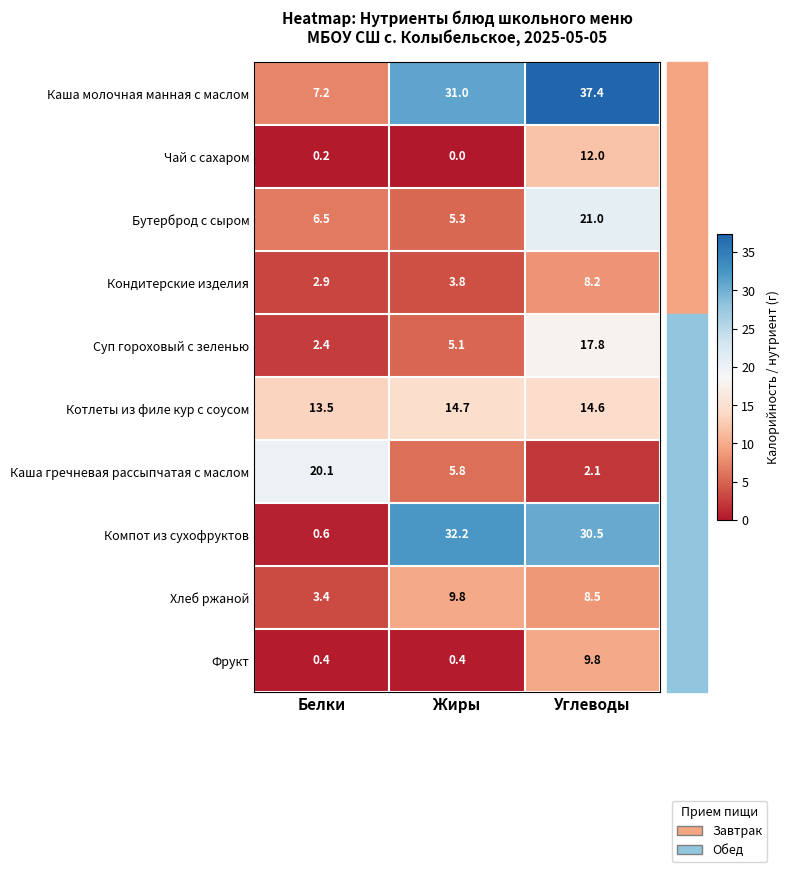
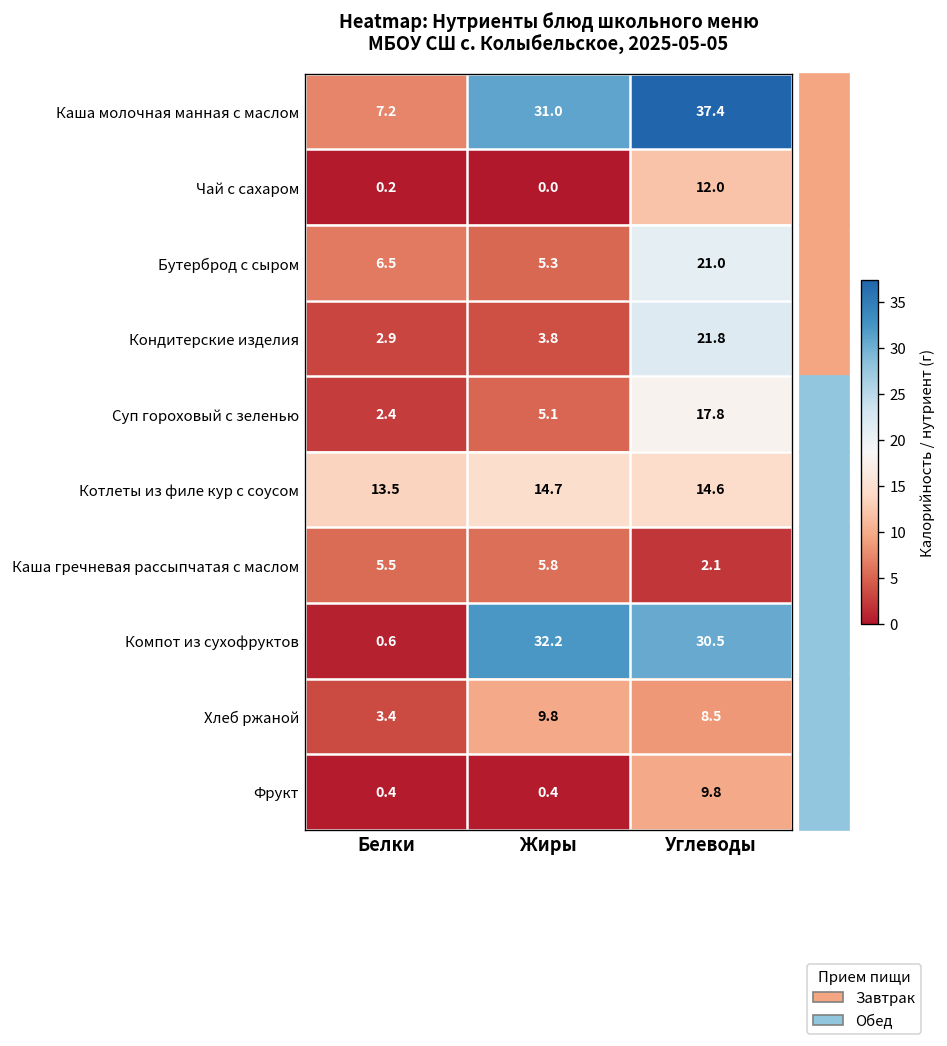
  {
    "Каша молочная манная с маслом": {
      "Белки": 7.2,
      "Жиры": 31.0,
      "Углеводы": 37.4
    },
    "Чай с сахаром": {
      "Белки": 0.2,
      "Жиры": 0.0,
      "Углеводы": 12.0
    },
    "Бутерброд с сыром": {
      "Белки": 6.5,
      "Жиры": 5.3,
      "Углеводы": 21.0
    },
    "Кондитерские изделия": {
      "Белки": 2.9,
      "Жиры": 3.8,
-     "Углеводы": 8.2
+     "Углеводы": 21.8
    },
    "Суп гороховый с зеленью": {
      "Белки": 2.4,
      "Жиры": 5.1,
      "Углеводы": 17.8
    },
    "Котлеты из филе кур с соусом": {
      "Белки": 13.5,
      "Жиры": 14.7,
      "Углеводы": 14.6
    },
    "Каша гречневая рассыпчатая с маслом": {
-     "Белки": 20.1,
+     "Белки": 5.5,
      "Жиры": 5.8,
      "Углеводы": 2.1
    },
    "Компот из сухофруктов": {
      "Белки": 0.6,
      "Жиры": 32.2,
      "Углеводы": 30.5
    },
    "Хлеб ржаной": {
      "Белки": 3.4,
      "Жиры": 9.8,
      "Углеводы": 8.5
    },
    "Фрукт": {
      "Белки": 0.4,
      "Жиры": 0.4,
      "Углеводы": 9.8
    }
  }
